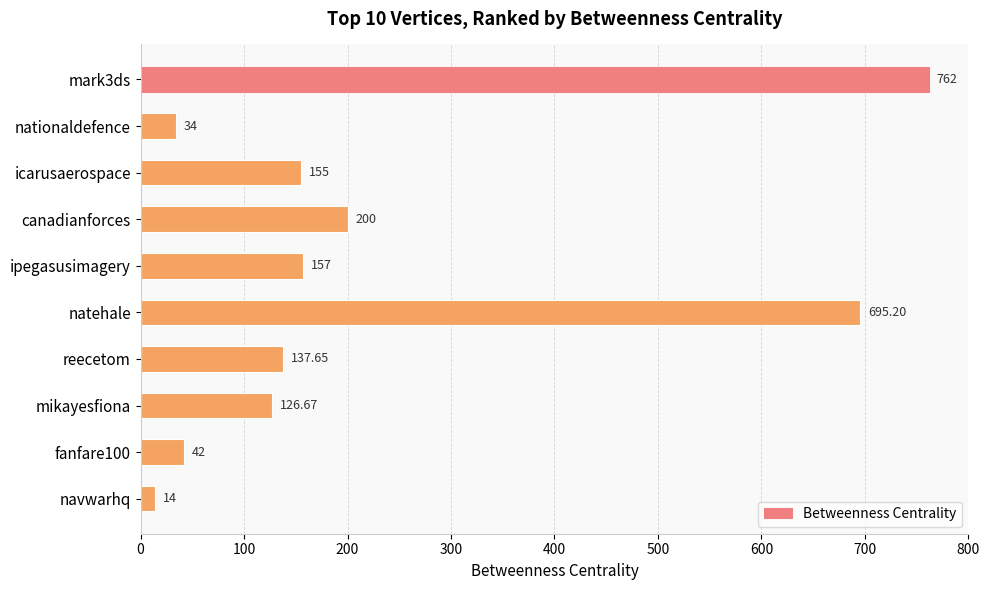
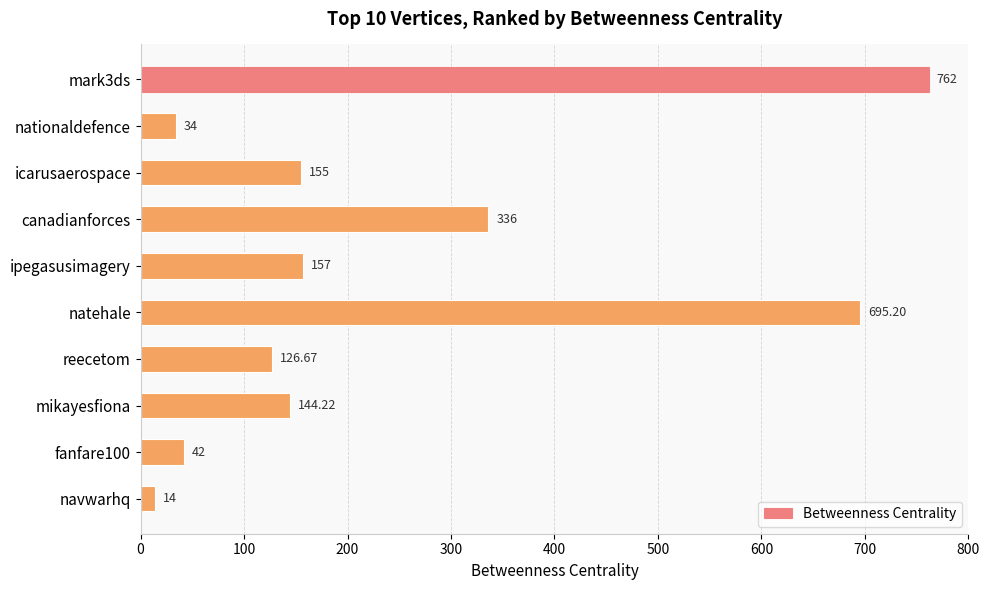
  {
    "mark3ds": 762,
    "nationaldefence": 34,
    "icarusaerospace": 155,
-   "canadianforces": 200,
+   "canadianforces": 336,
    "ipegasusimagery": 157,
    "natehale": 695.20,
-   "reecetom": 137.65,
-   "mikayesfiona": 126.67,
+   "reecetom": 126.67,
+   "mikayesfiona": 144.22,
    "fanfare100": 42,
    "navwarhq": 14
  }
